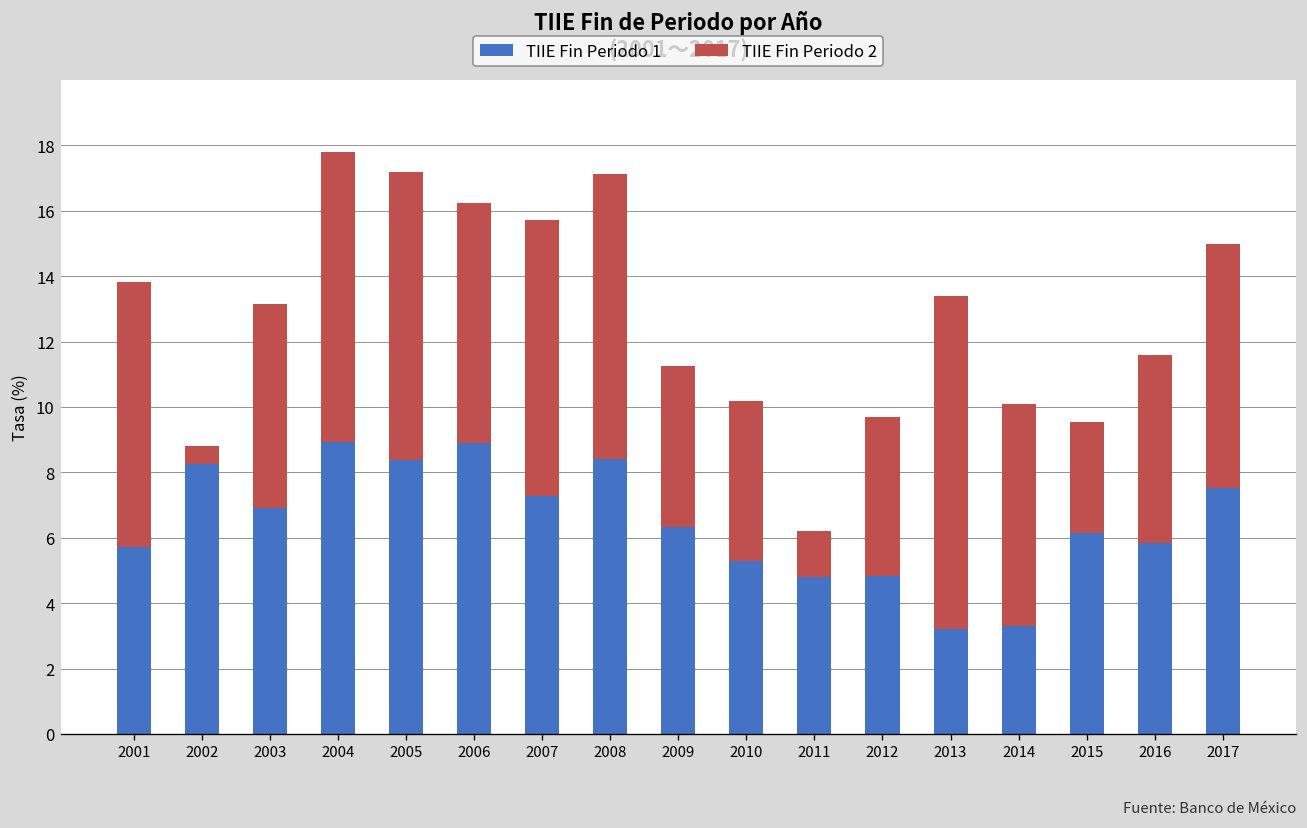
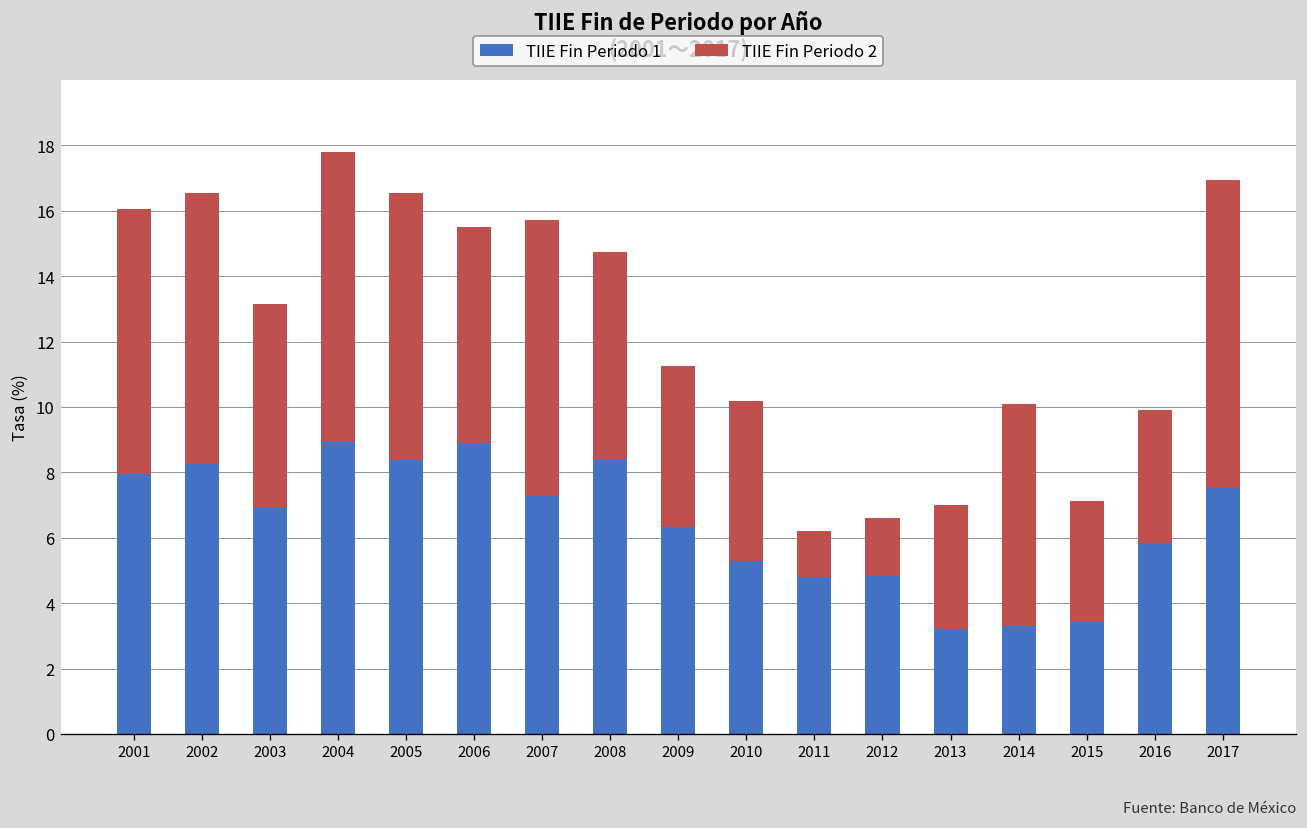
  {
    "TIIE Fin Periodo 1": {
-     "2001": 5.7,
+     "2001": 7.9,
      "2002": 8.3,
      "2003": 6.9,
      "2004": 8.9,
      "2005": 8.4,
      "2006": 8.9,
      "2007": 7.3,
      "2008": 8.4,
      "2009": 6.3,
      "2010": 5.3,
      "2011": 4.8,
      "2012": 4.8,
      "2013": 3.2,
      "2014": 3.3,
-     "2015": 6.1,
+     "2015": 3.4,
      "2016": 5.8,
      "2017": 7.5
    },
    "TIIE Fin Periodo 2": {
      "2001": 8.1,
-     "2002": 0.6,
+     "2002": 8.3,
      "2003": 6.2,
      "2004": 8.9,
-     "2005": 8.8,
-     "2006": 7.3,
+     "2005": 8.2,
+     "2006": 6.6,
      "2007": 8.4,
-     "2008": 8.7,
+     "2008": 6.3,
      "2009": 4.9,
      "2010": 4.9,
      "2011": 1.4,
-     "2012": 4.8,
-     "2013": 10.2,
+     "2012": 1.8,
+     "2013": 3.8,
      "2014": 6.8,
-     "2015": 3.4,
-     "2016": 5.8,
-     "2017": 7.5
+     "2015": 3.7,
+     "2016": 4.1,
+     "2017": 9.4
    }
  }
